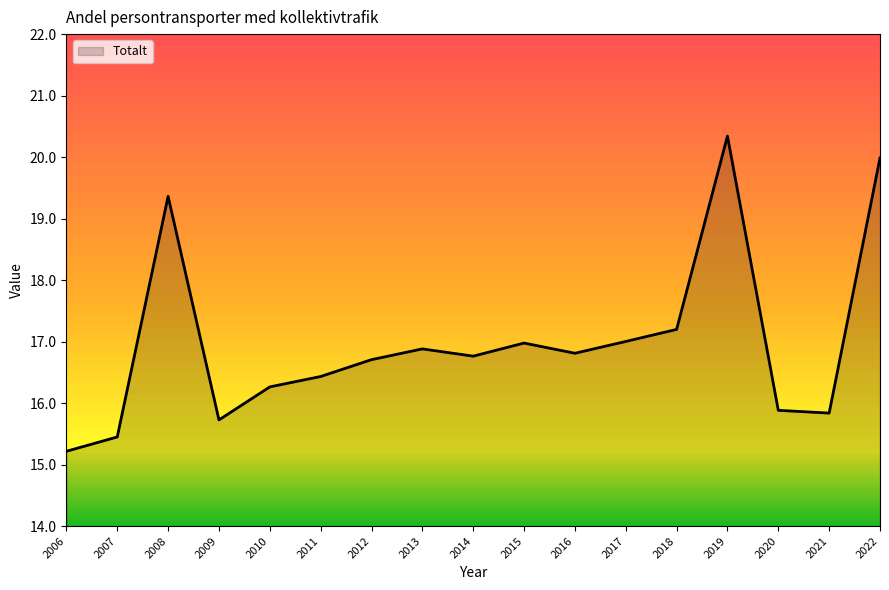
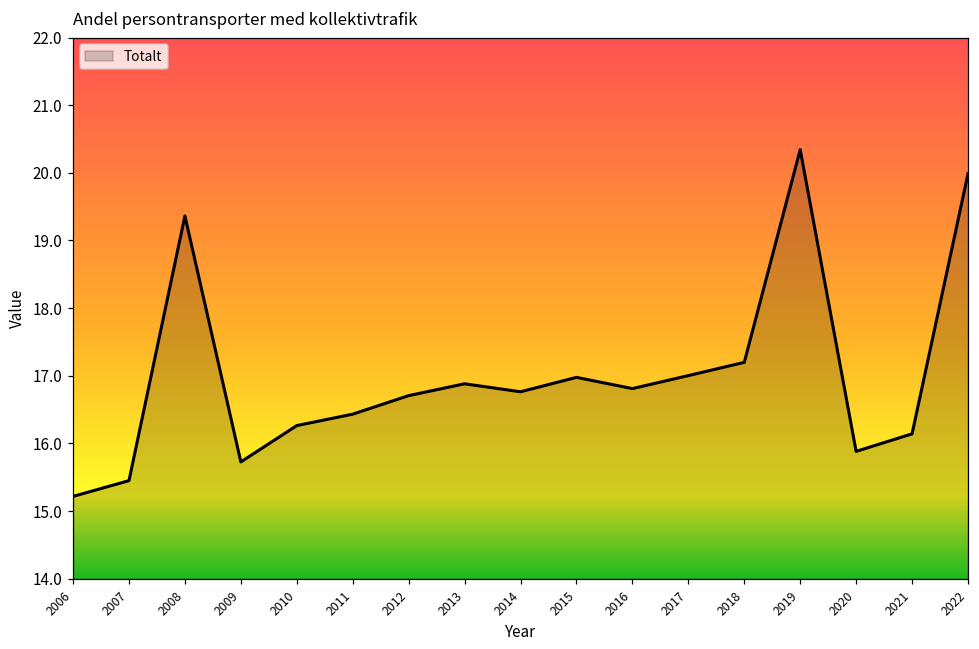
  {
    "2006": 15.2,
    "2007": 15.4,
    "2008": 19.4,
    "2009": 15.7,
    "2010": 16.3,
    "2011": 16.4,
    "2012": 16.7,
    "2013": 16.9,
    "2014": 16.8,
    "2015": 17.0,
    "2016": 16.8,
    "2017": 17.0,
    "2018": 17.2,
    "2019": 20.3,
    "2020": 15.9,
-   "2021": 15.8,
+   "2021": 16.1,
    "2022": 20.0
  }
